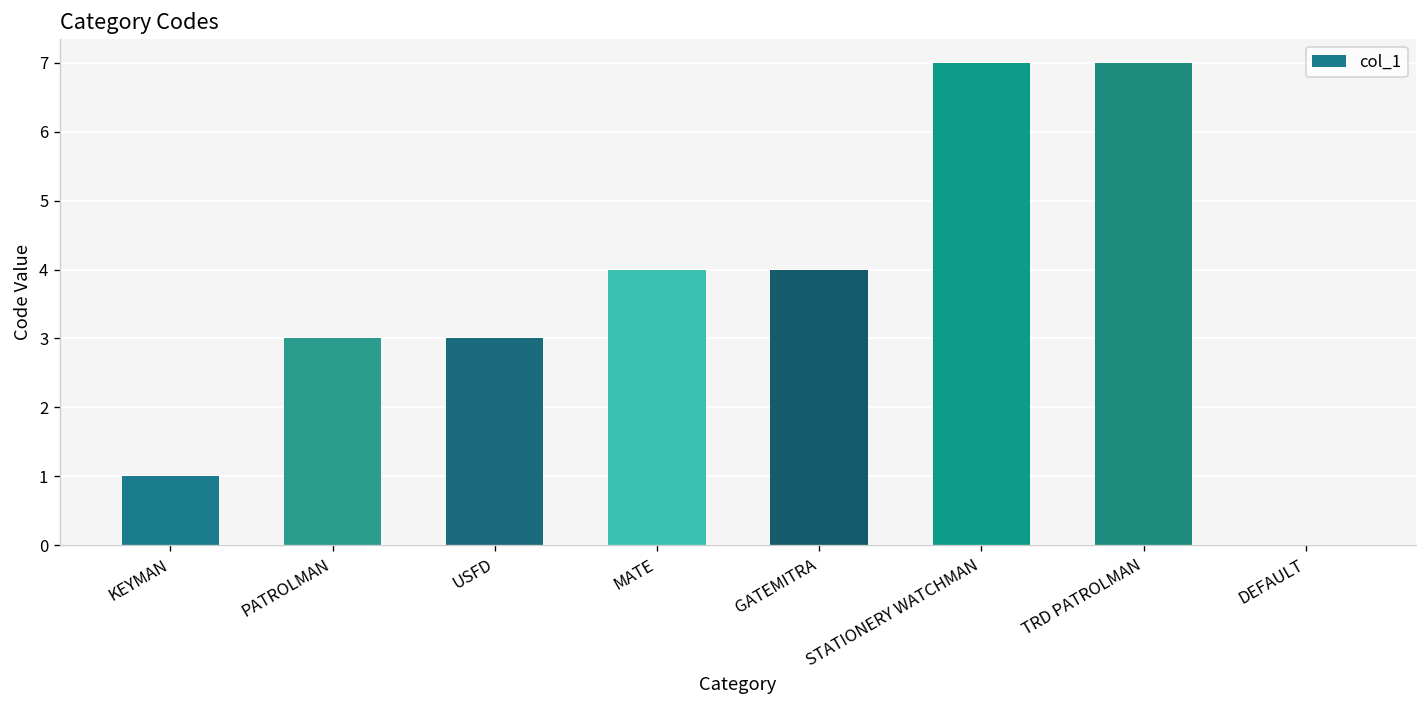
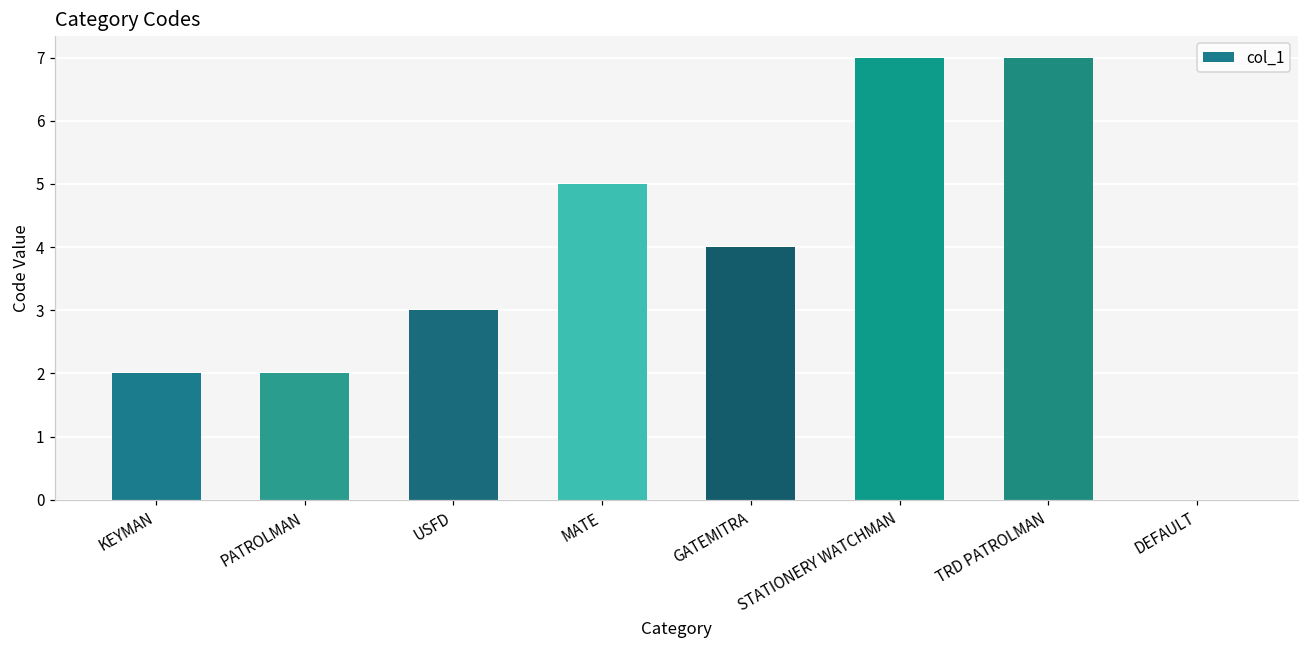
  {
-   "KEYMAN": 1,
-   "PATROLMAN": 3,
+   "KEYMAN": 2,
+   "PATROLMAN": 2,
    "USFD": 3,
-   "MATE": 4,
+   "MATE": 5,
    "GATEMITRA": 4,
    "STATIONERY WATCHMAN": 7,
    "TRD PATROLMAN": 7,
    "DEFAULT": 0
  }
